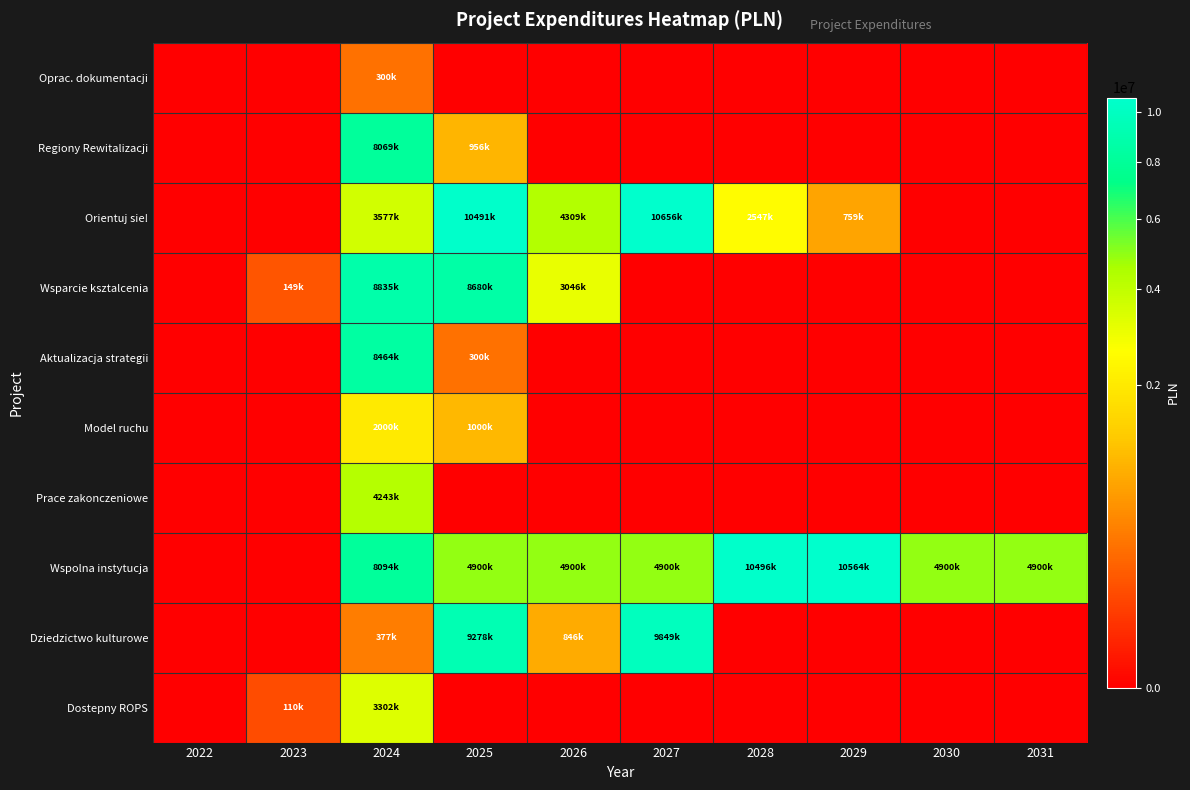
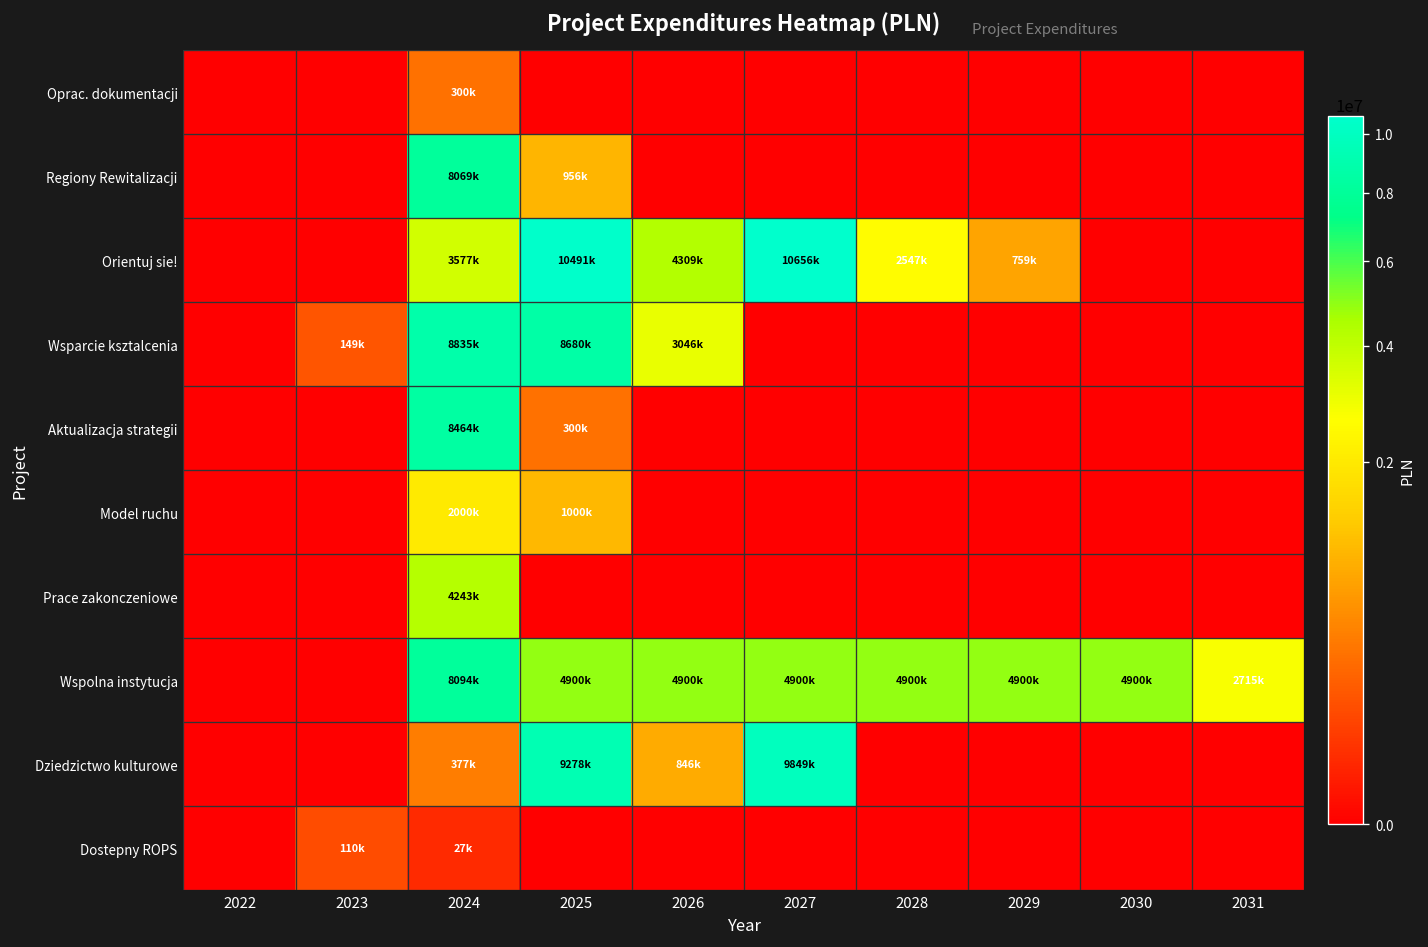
  {
    "Oprac. dokumentacji": {
      "2024": "300k"
    },
    "Regiony Rewitalizacji": {
      "2024": "8069k",
      "2025": "956k"
    },
    "Orientuj sie!": {
      "2024": "3577k",
      "2025": "10491k",
      "2026": "4309k",
      "2027": "10656k",
      "2028": "2547k",
      "2029": "759k"
    },
    "Wsparcie ksztalcenia": {
      "2023": "149k",
      "2024": "8835k",
      "2025": "8680k",
      "2026": "3046k"
    },
    "Aktualizacja strategii": {
      "2024": "8464k",
      "2025": "300k"
    },
    "Model ruchu": {
      "2024": "2000k",
      "2025": "1000k"
    },
    "Prace zakonczeniowe": {
      "2024": "4243k"
    },
    "Wspolna instytucja": {
      "2024": "8094k",
      "2025": "4900k",
      "2026": "4900k",
      "2027": "4900k",
-     "2028": "10496k",
-     "2029": "10564k",
+     "2028": "4900k",
+     "2029": "4900k",
      "2030": "4900k",
-     "2031": "4900k"
+     "2031": "2715k"
    },
    "Dziedzictwo kulturowe": {
      "2024": "377k",
      "2025": "9278k",
      "2026": "846k",
      "2027": "9849k"
    },
    "Dostepny ROPS": {
      "2023": "110k",
-     "2024": "3302k"
+     "2024": "27k"
    }
  }
